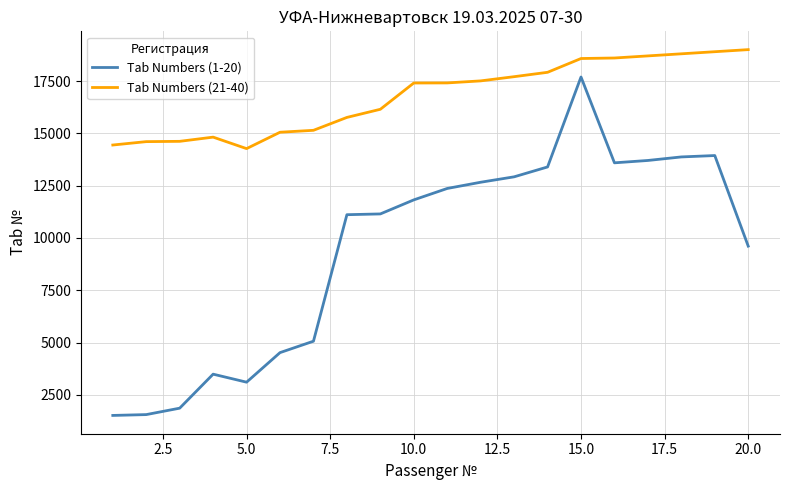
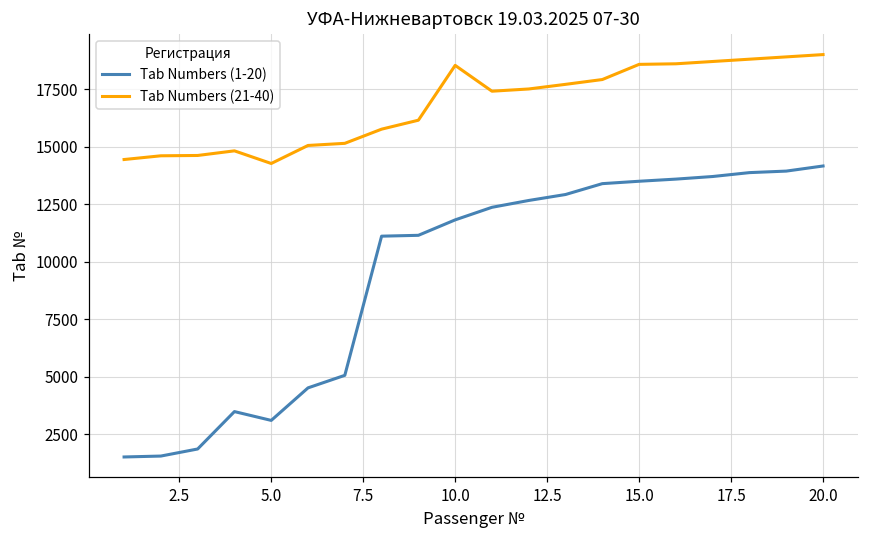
  {
    "Tab Numbers (1-20)": {
      "5.0": 3100,
      "10.0": 11800,
-     "15.0": 17700,
-     "20.0": 9600
+     "15.0": 13500,
+     "20.0": 14200
    },
    "Tab Numbers (21-40)": {
      "5.0": 14300,
-     "10.0": 17400,
+     "10.0": 18500,
      "15.0": 18600,
      "20.0": 19000
    }
  }
